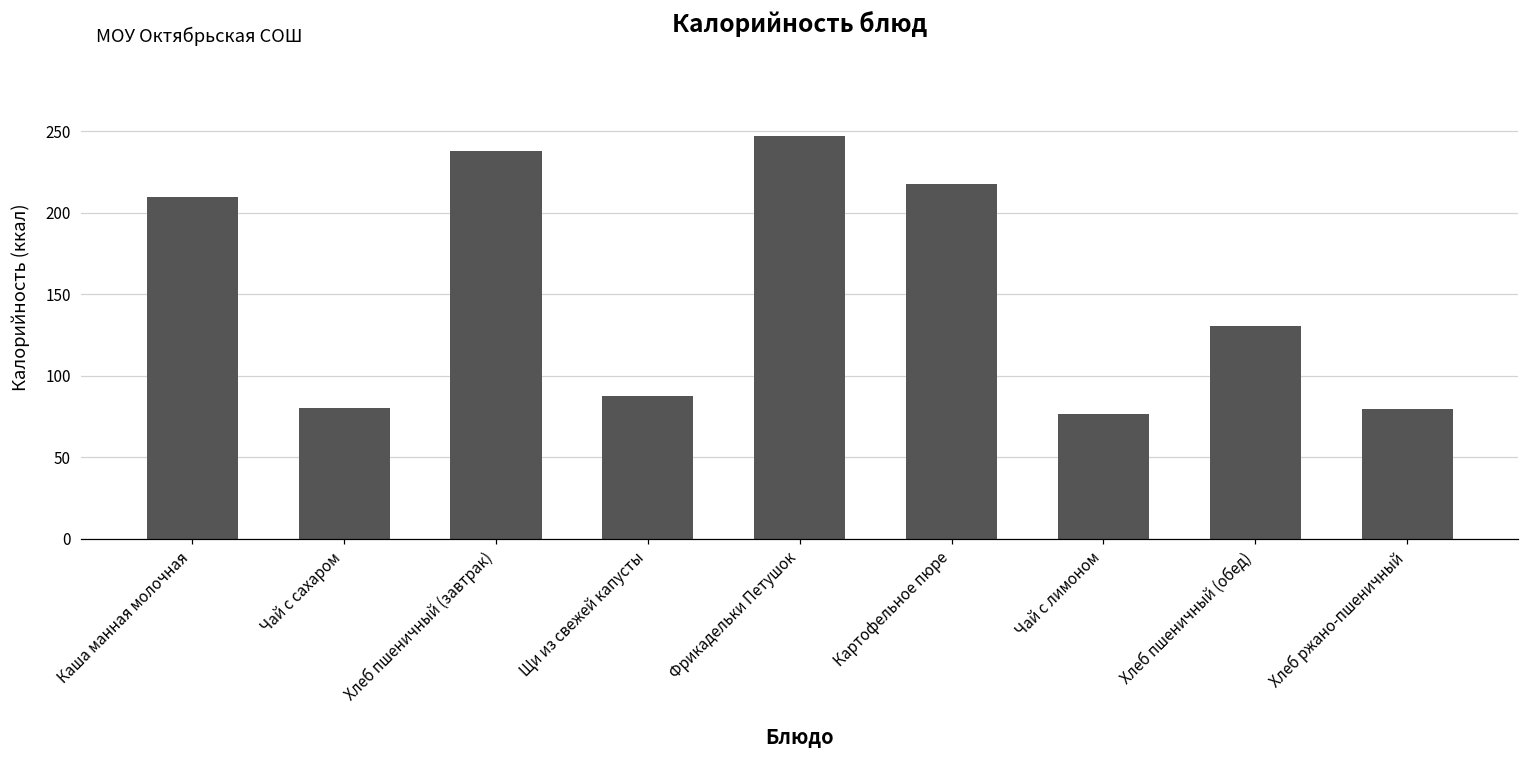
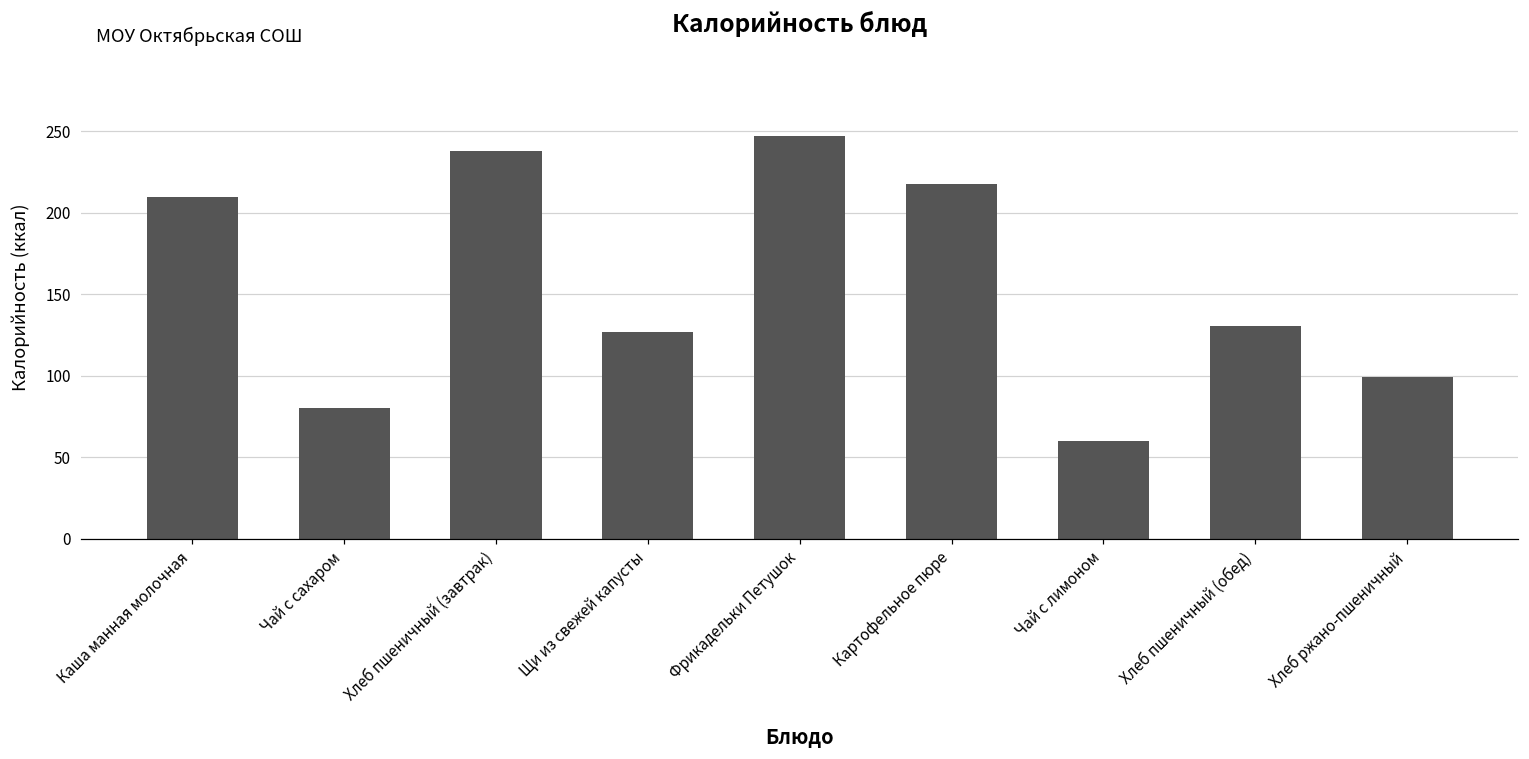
  {
    "Каша манная молочная": 210,
    "Чай с сахаром": 80,
    "Хлеб пшеничный (завтрак)": 238,
-   "Щи из свежей капусты": 88,
+   "Щи из свежей капусты": 127,
    "Фрикадельки Петушок": 247,
    "Картофельное пюре": 218,
-   "Чай с лимоном": 77,
+   "Чай с лимоном": 60,
    "Хлеб пшеничный (обед)": 131,
-   "Хлеб ржано-пшеничный": 80
+   "Хлеб ржано-пшеничный": 100
  }
